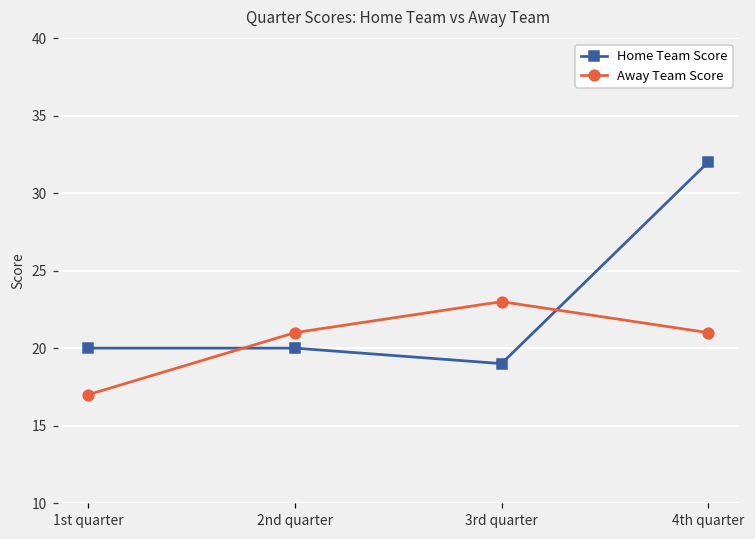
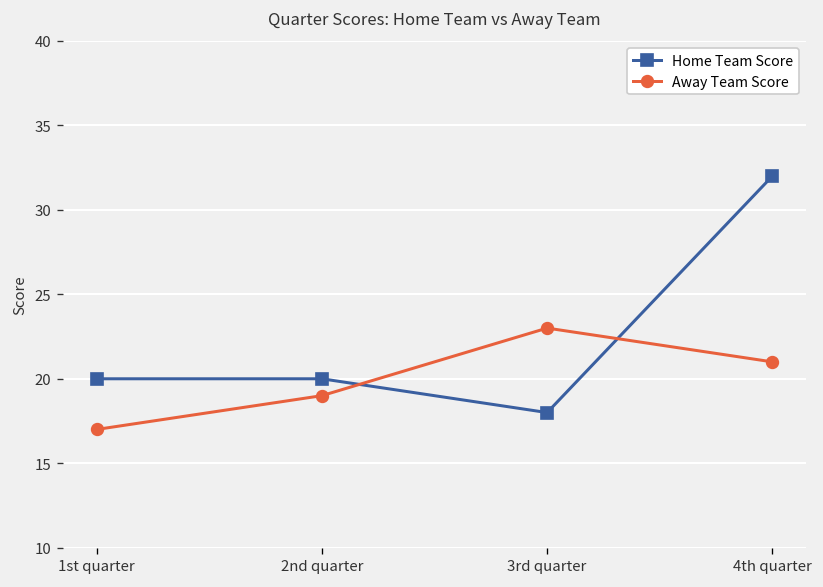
  {
    "Home Team Score": {
      "1st quarter": 20,
      "2nd quarter": 20,
-     "3rd quarter": 19,
+     "3rd quarter": 18,
      "4th quarter": 32
    },
    "Away Team Score": {
      "1st quarter": 17,
-     "2nd quarter": 21,
+     "2nd quarter": 19,
      "3rd quarter": 23,
      "4th quarter": 21
    }
  }
